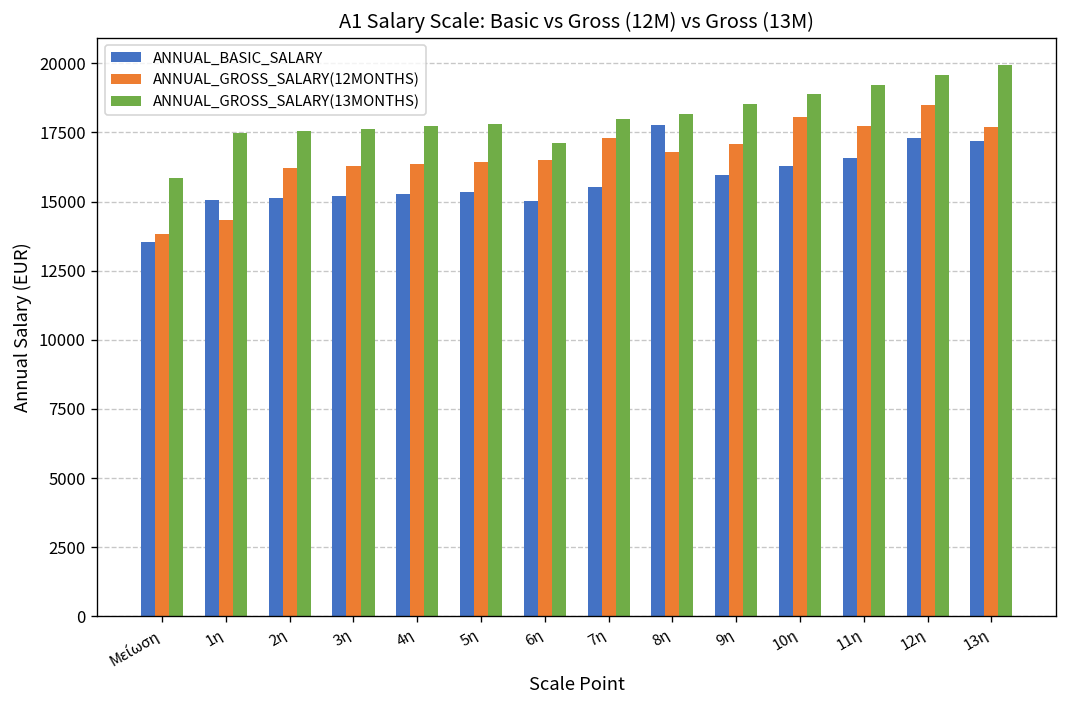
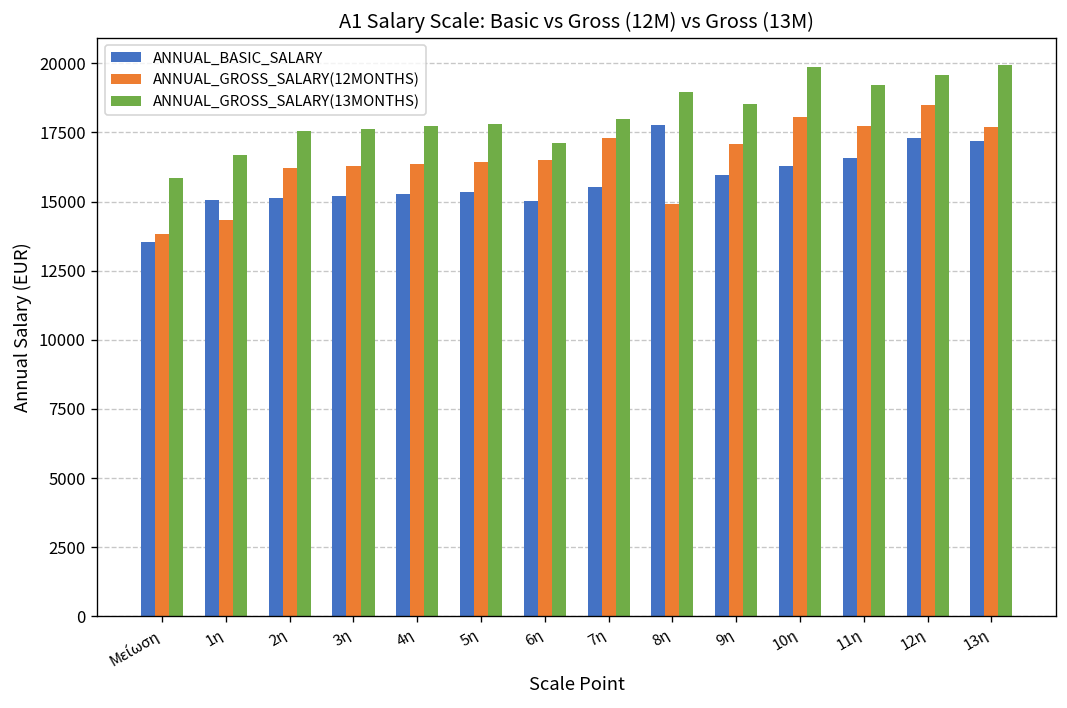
  {
    "ANNUAL_BASIC_SALARY": {
      "Μείωση": 13500,
      "1η": 15100,
      "2η": 15100,
      "3η": 15200,
      "4η": 15300,
      "5η": 15300,
      "6η": 15000,
      "7η": 15500,
      "8η": 17800,
      "9η": 16000,
      "10η": 16300,
      "11η": 16600,
      "12η": 17300,
      "13η": 17200
    },
    "ANNUAL_GROSS_SALARY(12MONTHS)": {
      "Μείωση": 13800,
      "1η": 14300,
      "2η": 16200,
      "3η": 16300,
      "4η": 16400,
      "5η": 16400,
      "6η": 16500,
      "7η": 17300,
-     "8η": 16800,
+     "8η": 14900,
      "9η": 17100,
      "10η": 18000,
      "11η": 17700,
      "12η": 18500,
      "13η": 17700
    },
    "ANNUAL_GROSS_SALARY(13MONTHS)": {
      "Μείωση": 15800,
-     "1η": 17500,
+     "1η": 16700,
      "2η": 17600,
      "3η": 17600,
      "4η": 17700,
      "5η": 17800,
      "6η": 17100,
      "7η": 18000,
-     "8η": 18200,
+     "8η": 19000,
      "9η": 18500,
-     "10η": 18900,
+     "10η": 19900,
      "11η": 19200,
      "12η": 19600,
      "13η": 19900
    }
  }
